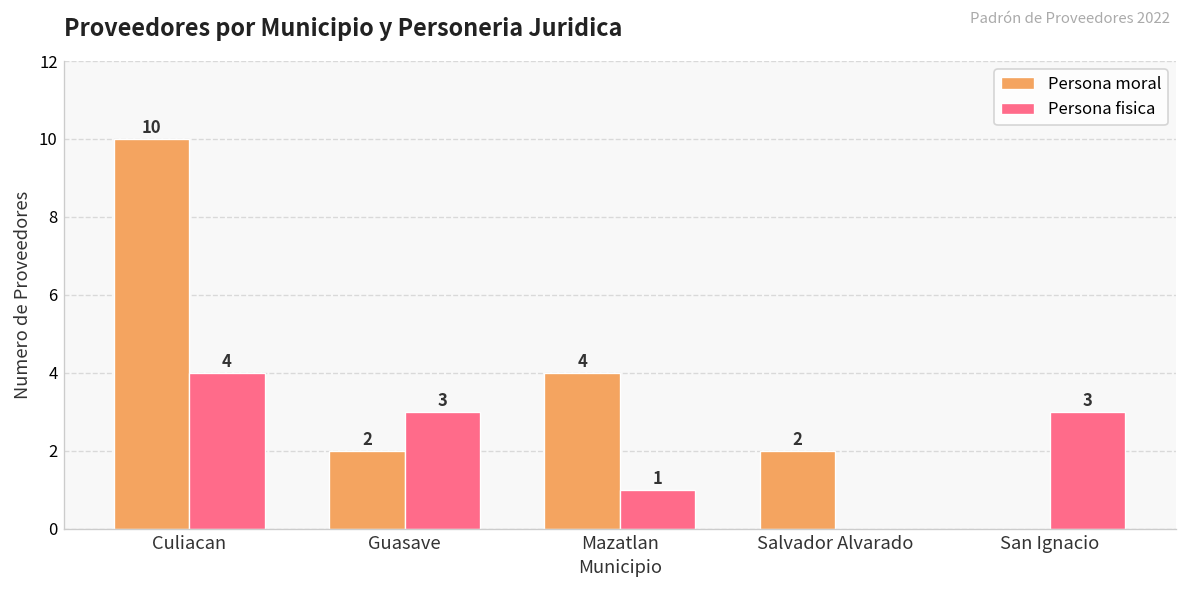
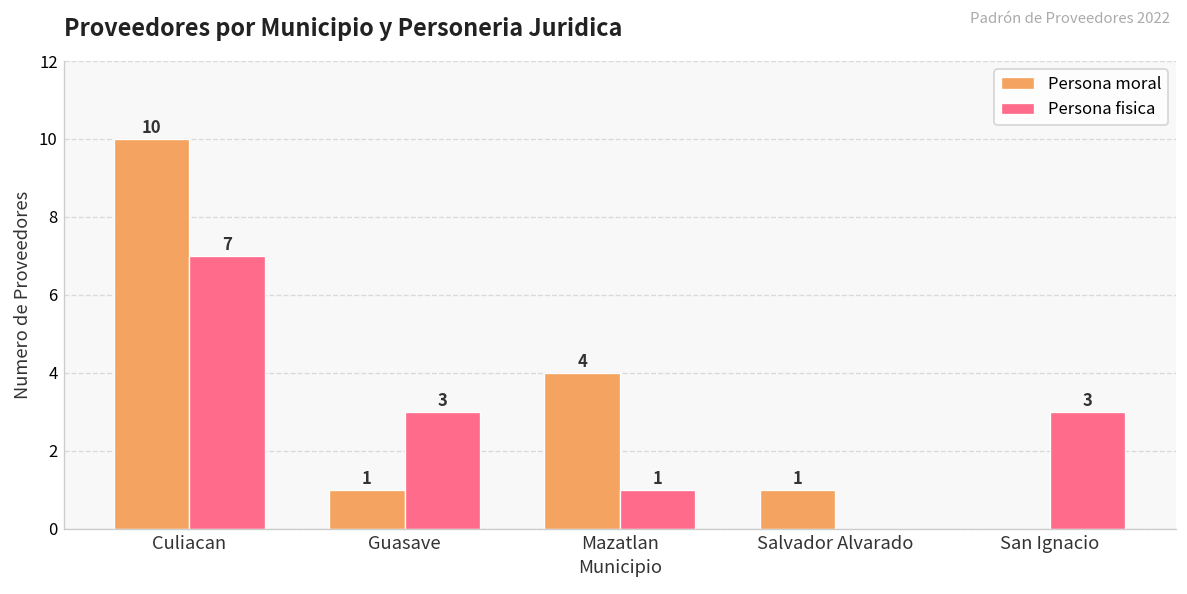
  {
    "Persona moral": {
      "Culiacan": 10,
-     "Guasave": 2,
+     "Guasave": 1,
      "Mazatlan": 4,
-     "Salvador Alvarado": 2
+     "Salvador Alvarado": 1
    },
    "Persona fisica": {
-     "Culiacan": 4,
+     "Culiacan": 7,
      "Guasave": 3,
      "Mazatlan": 1,
      "San Ignacio": 3
    }
  }
